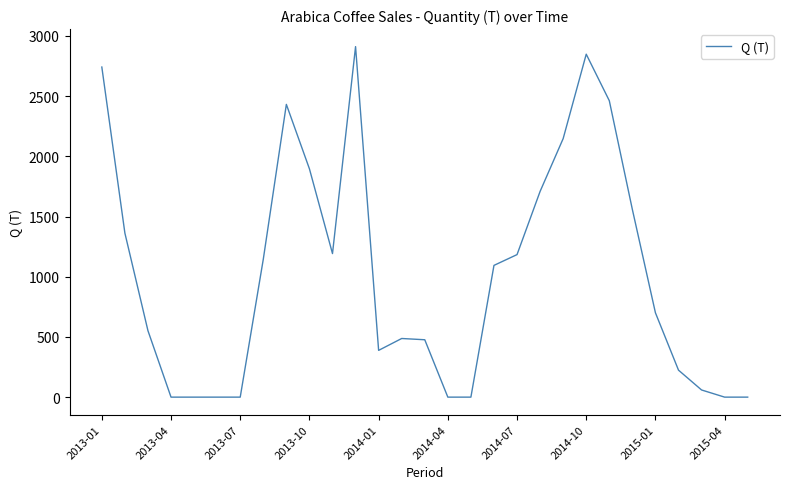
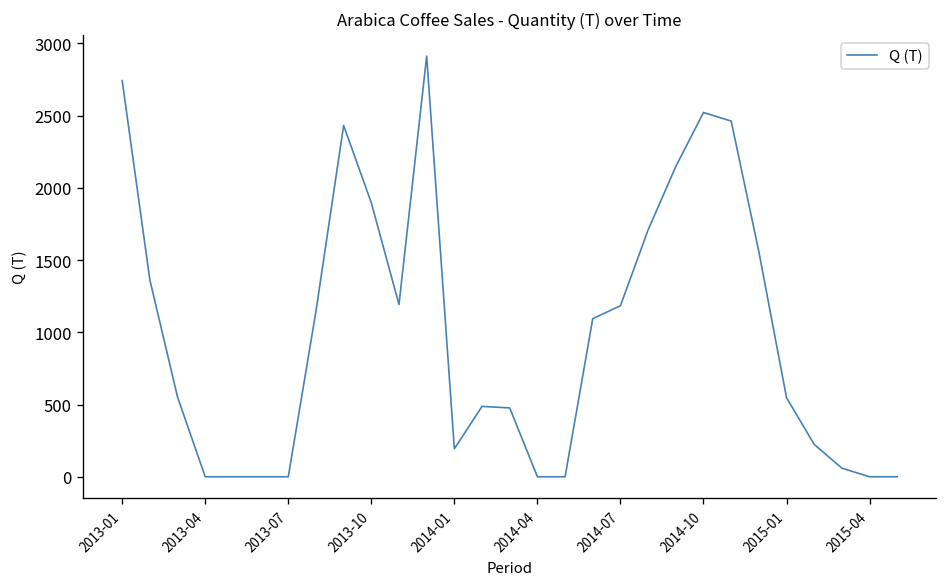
  {
    "2013-01": 2740,
    "2013-04": 0,
    "2013-07": 0,
    "2013-10": 1900,
-   "2014-01": 390,
+   "2014-01": 190,
    "2014-04": 0,
    "2014-07": 1180,
-   "2014-10": 2850,
-   "2015-01": 700,
+   "2014-10": 2520,
+   "2015-01": 550,
    "2015-04": 0
  }
